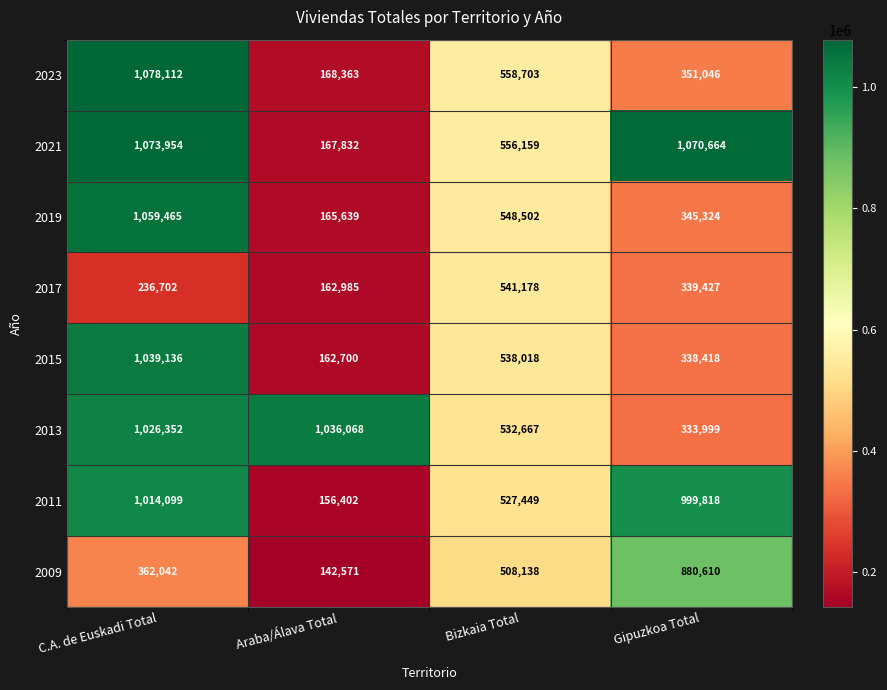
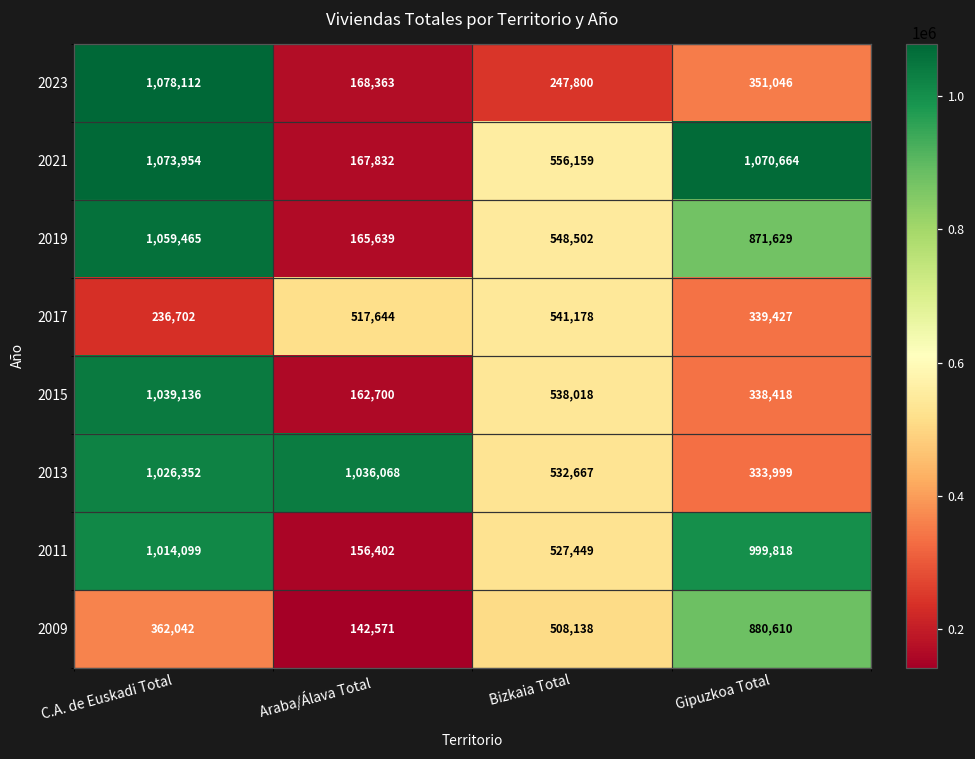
  {
    "2023": {
      "C.A. de Euskadi Total": "1,078,112",
      "Araba/Álava Total": "168,363",
-     "Bizkaia Total": "558,703",
+     "Bizkaia Total": "247,800",
      "Gipuzkoa Total": "351,046"
    },
    "2021": {
      "C.A. de Euskadi Total": "1,073,954",
      "Araba/Álava Total": "167,832",
      "Bizkaia Total": "556,159",
      "Gipuzkoa Total": "1,070,664"
    },
    "2019": {
      "C.A. de Euskadi Total": "1,059,465",
      "Araba/Álava Total": "165,639",
      "Bizkaia Total": "548,502",
-     "Gipuzkoa Total": "345,324"
+     "Gipuzkoa Total": "871,629"
    },
    "2017": {
      "C.A. de Euskadi Total": "236,702",
-     "Araba/Álava Total": "162,985",
+     "Araba/Álava Total": "517,644",
      "Bizkaia Total": "541,178",
      "Gipuzkoa Total": "339,427"
    },
    "2015": {
      "C.A. de Euskadi Total": "1,039,136",
      "Araba/Álava Total": "162,700",
      "Bizkaia Total": "538,018",
      "Gipuzkoa Total": "338,418"
    },
    "2013": {
      "C.A. de Euskadi Total": "1,026,352",
      "Araba/Álava Total": "1,036,068",
      "Bizkaia Total": "532,667",
      "Gipuzkoa Total": "333,999"
    },
    "2011": {
      "C.A. de Euskadi Total": "1,014,099",
      "Araba/Álava Total": "156,402",
      "Bizkaia Total": "527,449",
      "Gipuzkoa Total": "999,818"
    },
    "2009": {
      "C.A. de Euskadi Total": "362,042",
      "Araba/Álava Total": "142,571",
      "Bizkaia Total": "508,138",
      "Gipuzkoa Total": "880,610"
    }
  }
